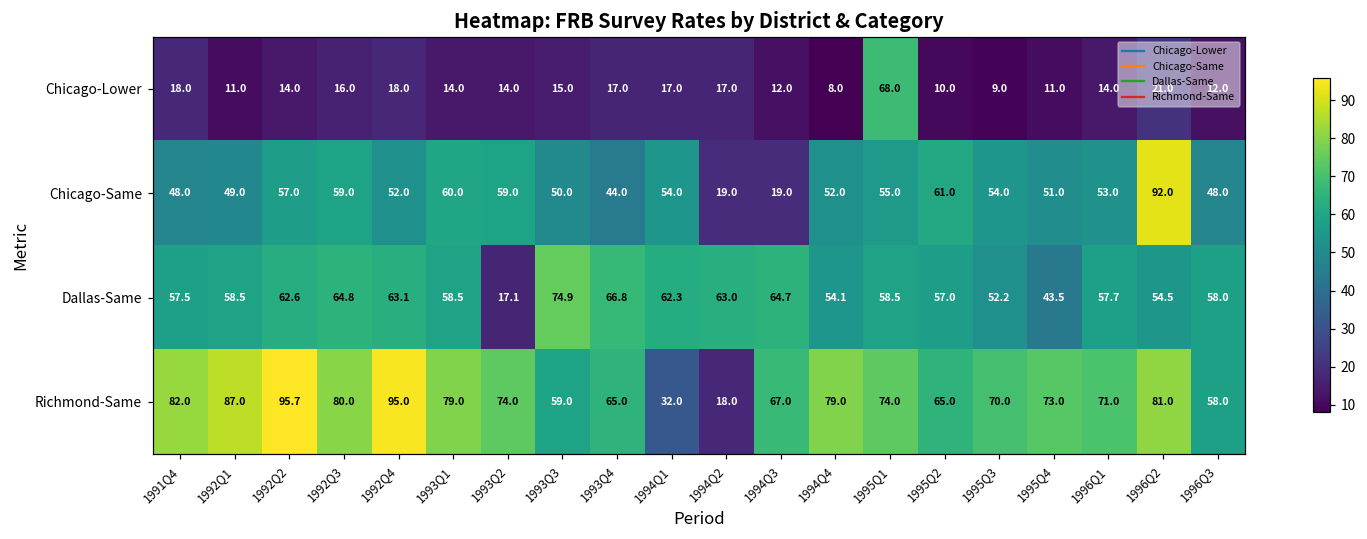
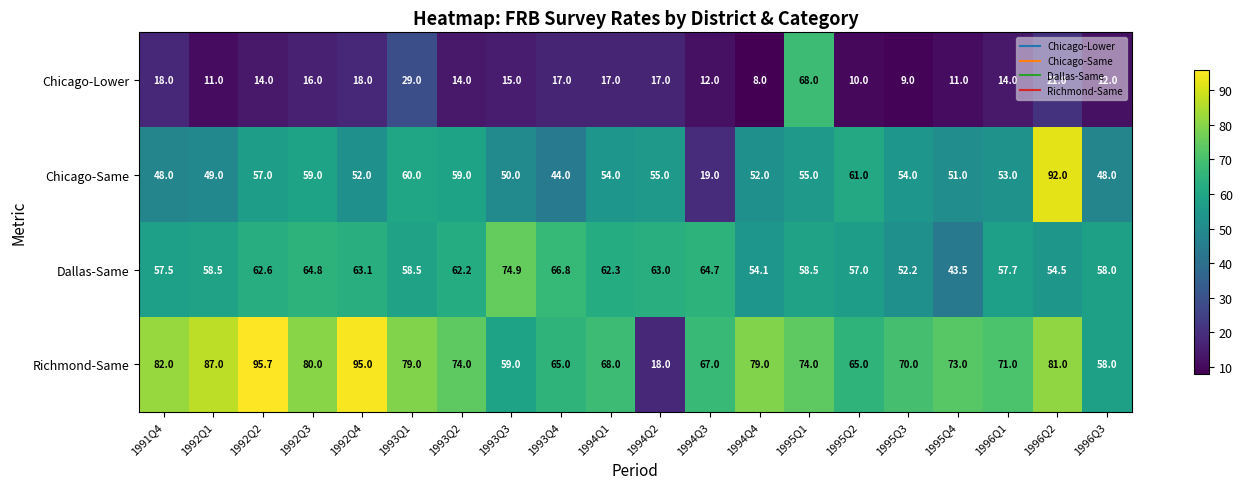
  {
    "Chicago-Lower": {
      "1991Q4": 18.0,
      "1992Q1": 11.0,
      "1992Q2": 14.0,
      "1992Q3": 16.0,
      "1992Q4": 18.0,
-     "1993Q1": 14.0,
+     "1993Q1": 29.0,
      "1993Q2": 14.0,
      "1993Q3": 15.0,
      "1993Q4": 17.0,
      "1994Q1": 17.0,
      "1994Q2": 17.0,
      "1994Q3": 12.0,
      "1994Q4": 8.0,
      "1995Q1": 68.0,
      "1995Q2": 10.0,
      "1995Q3": 9.0,
      "1995Q4": 11.0
    },
    "Chicago-Same": {
      "1991Q4": 48.0,
      "1992Q1": 49.0,
      "1992Q2": 57.0,
      "1992Q3": 59.0,
      "1992Q4": 52.0,
      "1993Q1": 60.0,
      "1993Q2": 59.0,
      "1993Q3": 50.0,
      "1993Q4": 44.0,
      "1994Q1": 54.0,
-     "1994Q2": 19.0,
+     "1994Q2": 55.0,
      "1994Q3": 19.0,
      "1994Q4": 52.0,
      "1995Q1": 55.0,
      "1995Q2": 61.0,
      "1995Q3": 54.0,
      "1995Q4": 51.0,
      "1996Q1": 53.0,
      "1996Q2": 92.0,
      "1996Q3": 48.0
    },
    "Dallas-Same": {
      "1991Q4": 57.5,
      "1992Q1": 58.5,
      "1992Q2": 62.6,
      "1992Q3": 64.8,
      "1992Q4": 63.1,
      "1993Q1": 58.5,
-     "1993Q2": 17.1,
+     "1993Q2": 62.2,
      "1993Q3": 74.9,
      "1993Q4": 66.8,
      "1994Q1": 62.3,
      "1994Q2": 63.0,
      "1994Q3": 64.7,
      "1994Q4": 54.1,
      "1995Q1": 58.5,
      "1995Q2": 57.0,
      "1995Q3": 52.2,
      "1995Q4": 43.5,
      "1996Q1": 57.7,
      "1996Q2": 54.5,
      "1996Q3": 58.0
    },
    "Richmond-Same": {
      "1991Q4": 82.0,
      "1992Q1": 87.0,
      "1992Q2": 95.7,
      "1992Q3": 80.0,
      "1992Q4": 95.0,
      "1993Q1": 79.0,
      "1993Q2": 74.0,
      "1993Q3": 59.0,
      "1993Q4": 65.0,
-     "1994Q1": 32.0,
+     "1994Q1": 68.0,
      "1994Q2": 18.0,
      "1994Q3": 67.0,
      "1994Q4": 79.0,
      "1995Q1": 74.0,
      "1995Q2": 65.0,
      "1995Q3": 70.0,
      "1995Q4": 73.0,
      "1996Q1": 71.0,
      "1996Q2": 81.0,
      "1996Q3": 58.0
    }
  }
